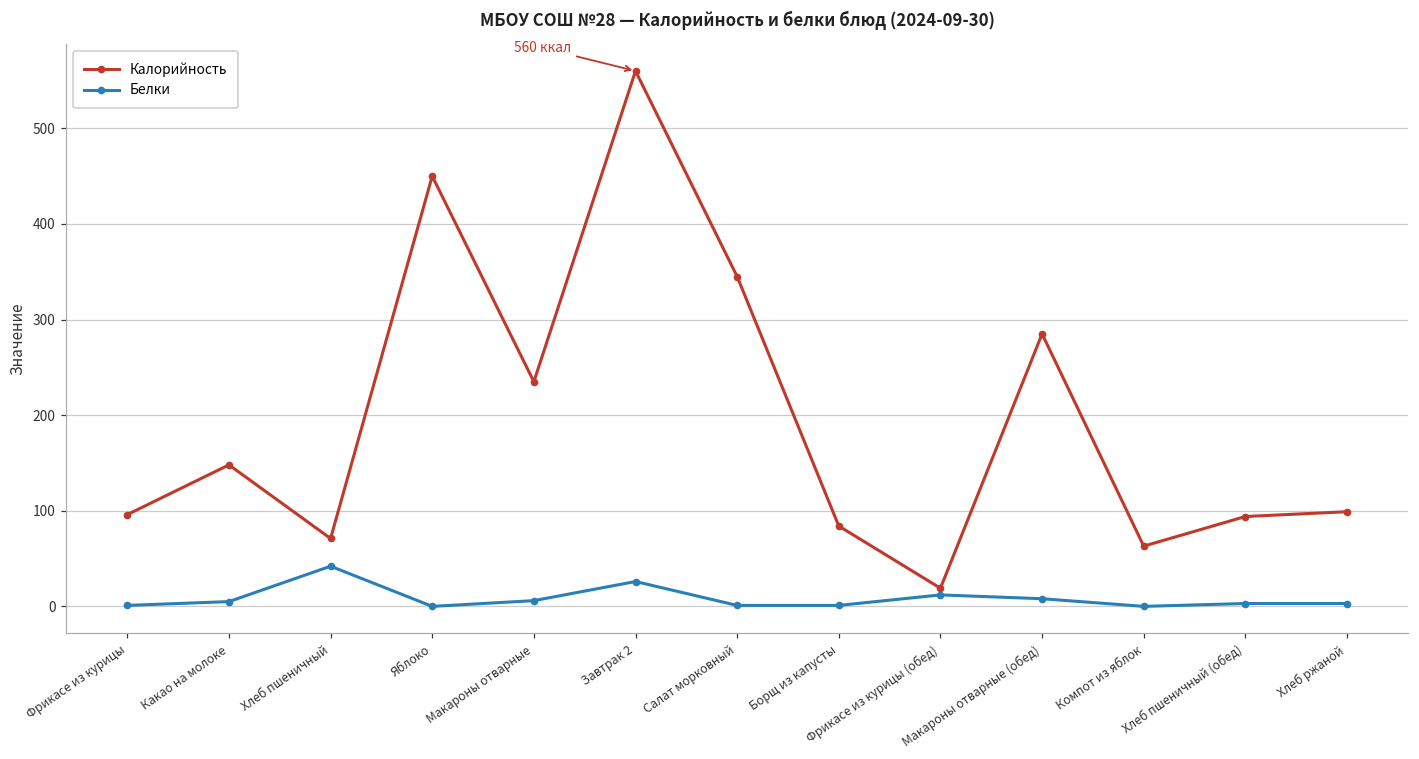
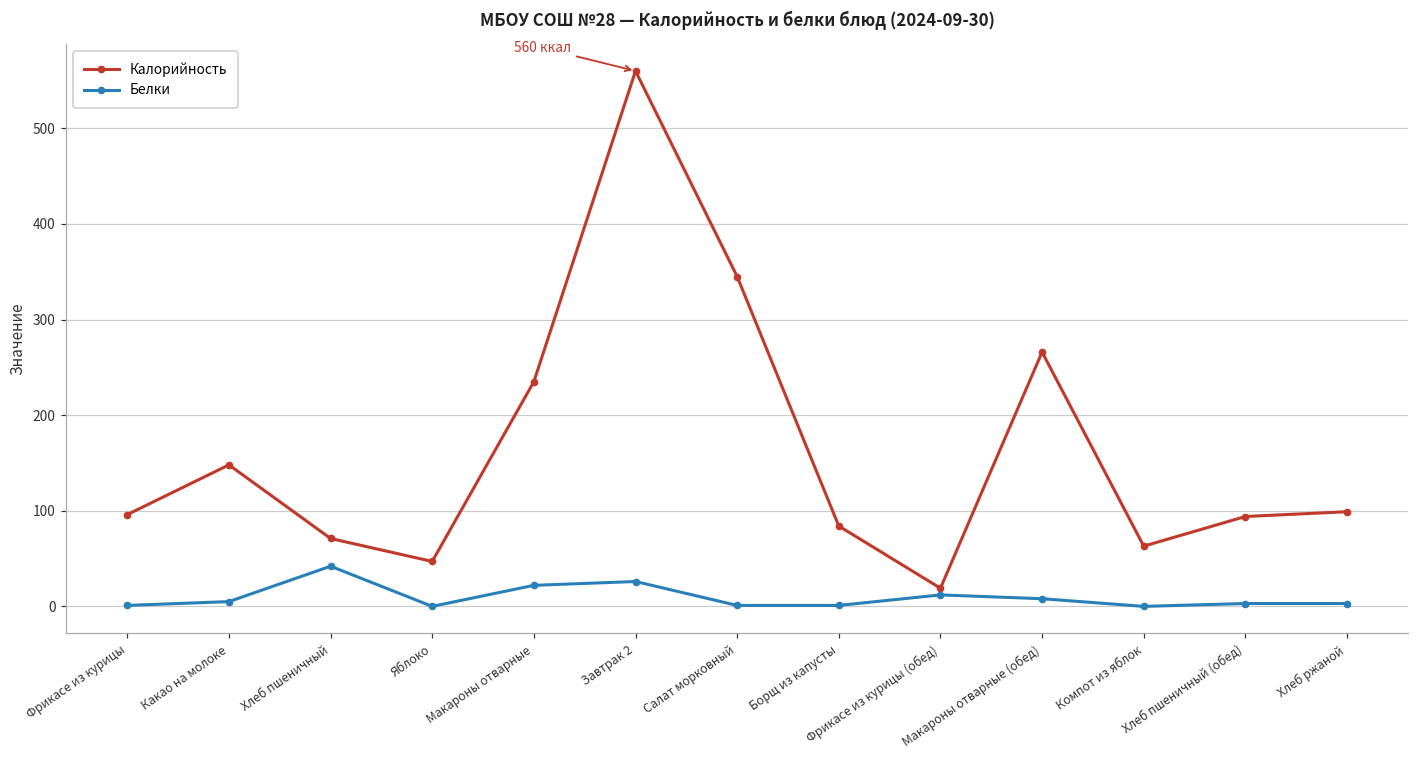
  {
    "Калорийность": {
      "Фрикасе из курицы": 100,
      "Какао на молоке": 150,
      "Хлеб пшеничный": 70,
-     "Яблоко": 450,
+     "Яблоко": 50,
      "Макароны отварные": 240,
      "Салат морковный": 350,
      "Борщ из капусты": 80,
      "Фрикасе из курицы (обед)": 20,
-     "Макароны отварные (обед)": 290,
+     "Макароны отварные (обед)": 270,
      "Компот из яблок": 60,
      "Хлеб пшеничный (обед)": 90,
      "Хлеб ржаной": 100
    },
    "Белки": {
      "Фрикасе из курицы": 0,
      "Какао на молоке": 10,
      "Хлеб пшеничный": 40,
      "Яблоко": 0,
-     "Макароны отварные": 10,
+     "Макароны отварные": 20,
      "Завтрак 2": 30,
      "Салат морковный": 0,
      "Борщ из капусты": 0,
      "Фрикасе из курицы (обед)": 10,
      "Макароны отварные (обед)": 10,
      "Компот из яблок": 0,
      "Хлеб пшеничный (обед)": 0,
      "Хлеб ржаной": 0
    }
  }
